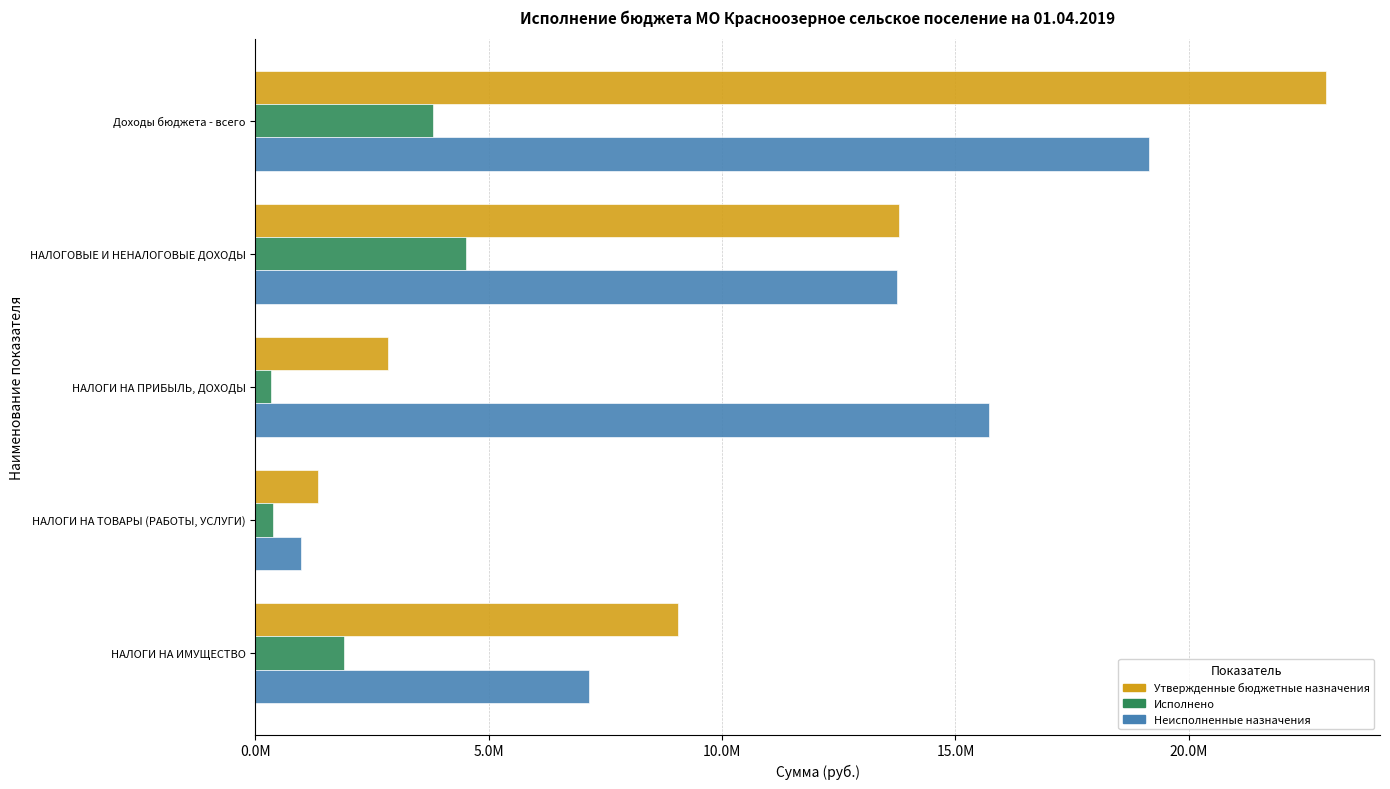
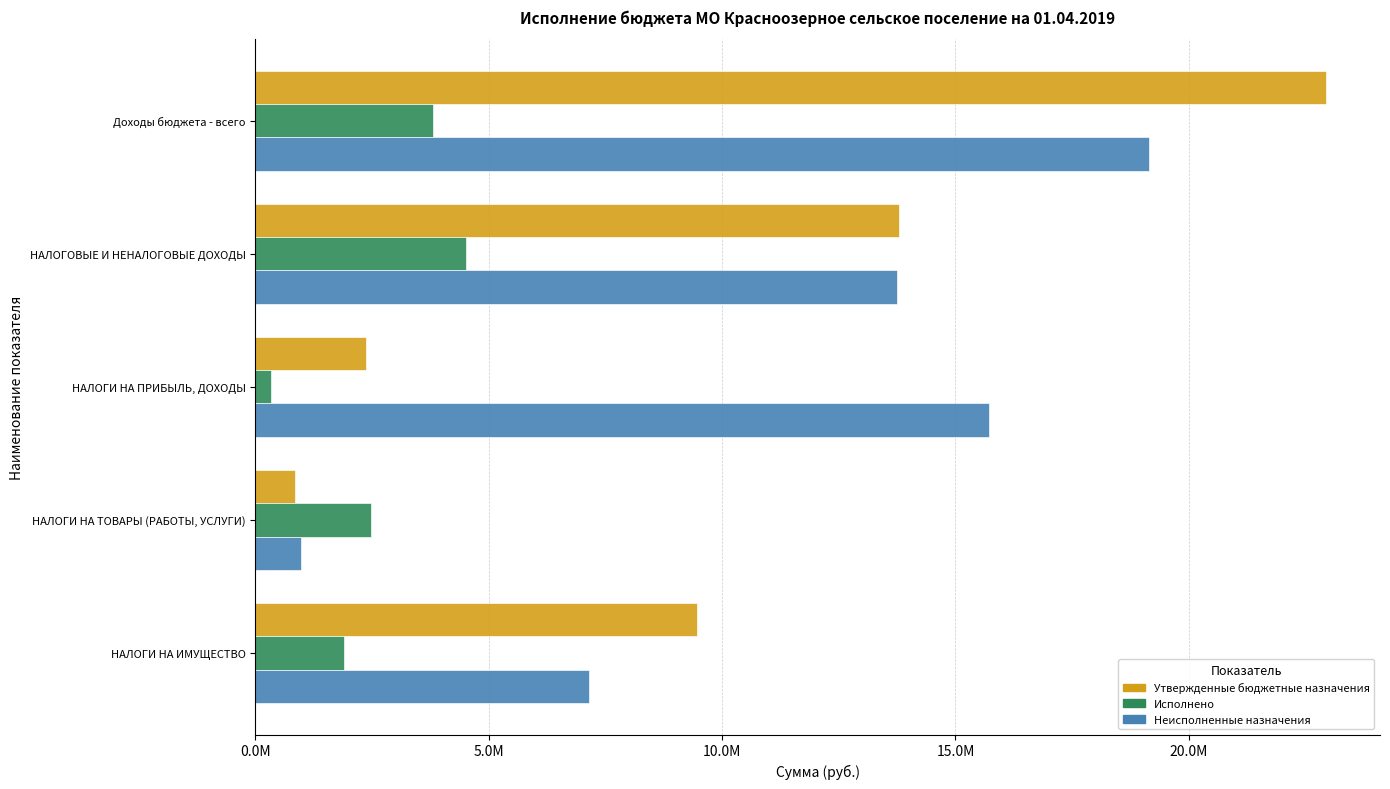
  {
    "Утвержденные бюджетные назначения": {
      "Доходы бюджета - всего": 22900000,
      "НАЛОГОВЫЕ И НЕНАЛОГОВЫЕ ДОХОДЫ": 13800000,
-     "НАЛОГИ НА ПРИБЫЛЬ, ДОХОДЫ": 2800000,
-     "НАЛОГИ НА ТОВАРЫ (РАБОТЫ, УСЛУГИ)": 1300000,
-     "НАЛОГИ НА ИМУЩЕСТВО": 9100000
+     "НАЛОГИ НА ПРИБЫЛЬ, ДОХОДЫ": 2400000,
+     "НАЛОГИ НА ТОВАРЫ (РАБОТЫ, УСЛУГИ)": 900000,
+     "НАЛОГИ НА ИМУЩЕСТВО": 9500000
    },
    "Исполнено": {
      "Доходы бюджета - всего": 3800000,
      "НАЛОГОВЫЕ И НЕНАЛОГОВЫЕ ДОХОДЫ": 4500000,
      "НАЛОГИ НА ПРИБЫЛЬ, ДОХОДЫ": 300000,
-     "НАЛОГИ НА ТОВАРЫ (РАБОТЫ, УСЛУГИ)": 400000,
+     "НАЛОГИ НА ТОВАРЫ (РАБОТЫ, УСЛУГИ)": 2500000,
      "НАЛОГИ НА ИМУЩЕСТВО": 1900000
    },
    "Неисполненные назначения": {
      "Доходы бюджета - всего": 19100000,
      "НАЛОГОВЫЕ И НЕНАЛОГОВЫЕ ДОХОДЫ": 13700000,
      "НАЛОГИ НА ПРИБЫЛЬ, ДОХОДЫ": 15700000,
      "НАЛОГИ НА ТОВАРЫ (РАБОТЫ, УСЛУГИ)": 1000000,
      "НАЛОГИ НА ИМУЩЕСТВО": 7200000
    }
  }
